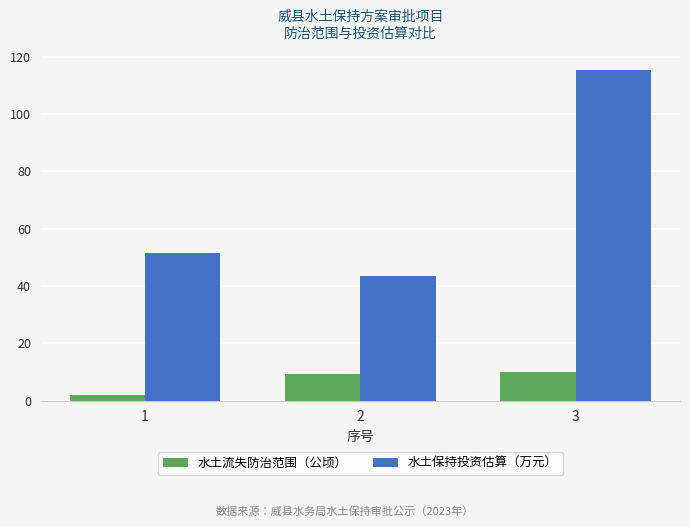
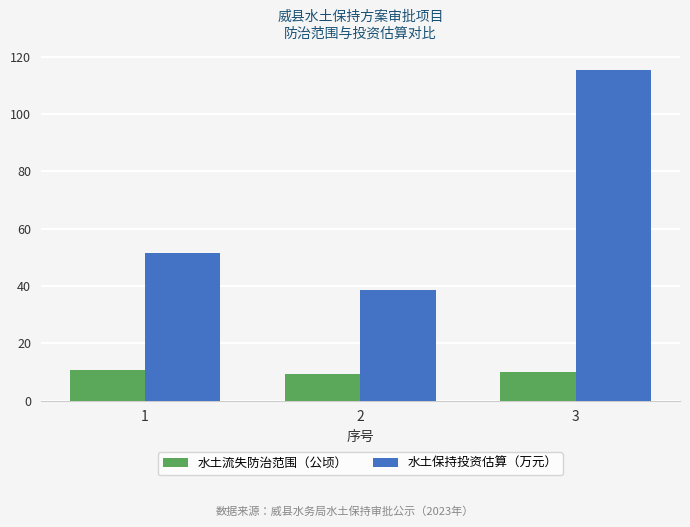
  {
    "水土流失防治范围（公顷）": {
-     "1": 2,
+     "1": 11,
      "2": 9,
      "3": 10
    },
    "水土保持投资估算（万元）": {
      "1": 52,
-     "2": 43,
+     "2": 39,
      "3": 115
    }
  }
